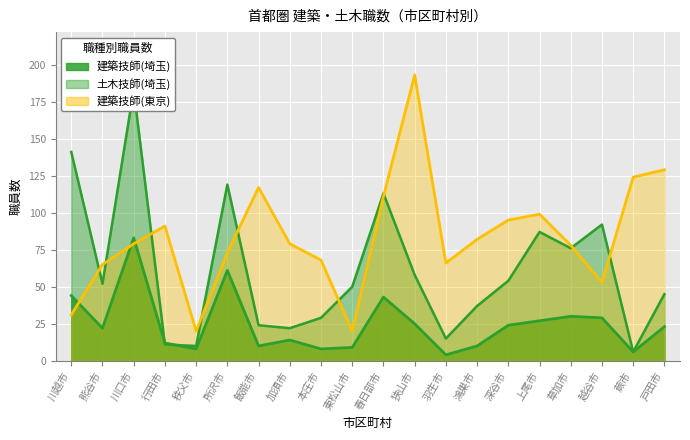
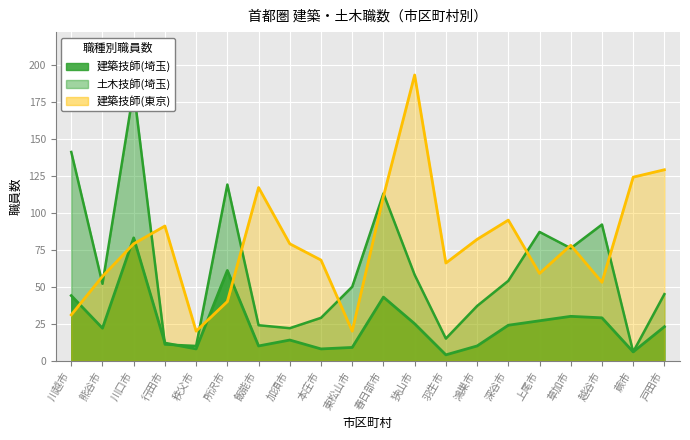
  {
    "建築技師(東京)": {
      "川越市": 31,
-     "熊谷市": 65,
+     "熊谷市": 57,
      "川口市": 79,
      "行田市": 91,
      "秩父市": 20,
-     "所沢市": 73,
+     "所沢市": 40,
      "飯能市": 117,
      "加須市": 79,
      "本庄市": 68,
      "東松山市": 20,
      "春日部市": 111,
      "狭山市": 193,
      "羽生市": 66,
      "鴻巣市": 82,
      "深谷市": 95,
-     "上尾市": 99,
+     "上尾市": 59,
      "草加市": 78,
      "越谷市": 53,
      "蕨市": 124,
      "戸田市": 129
    }
  }
